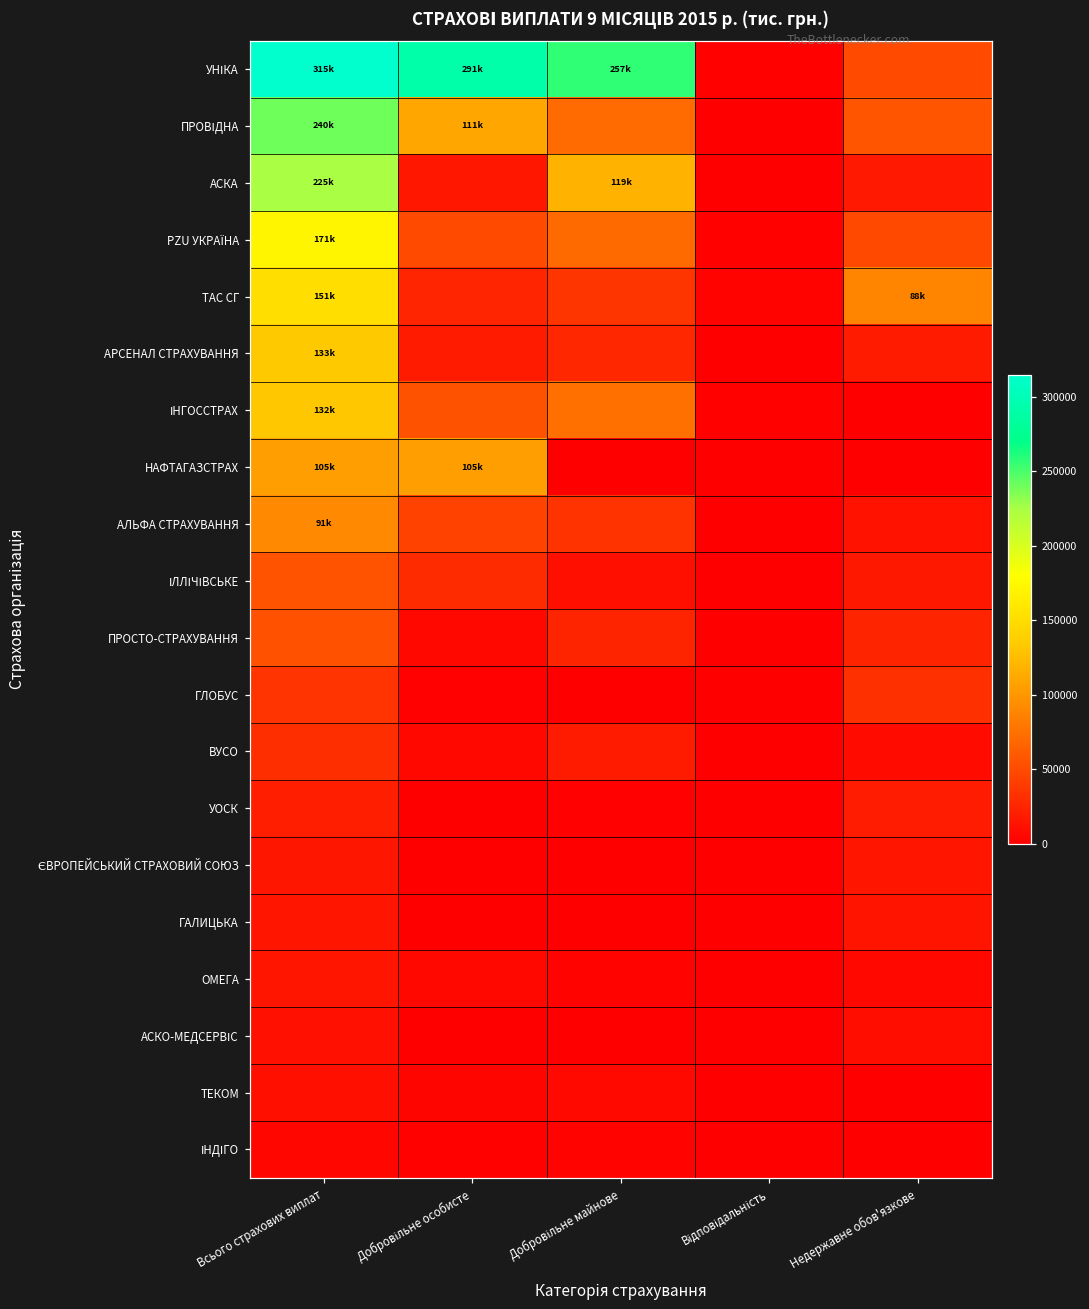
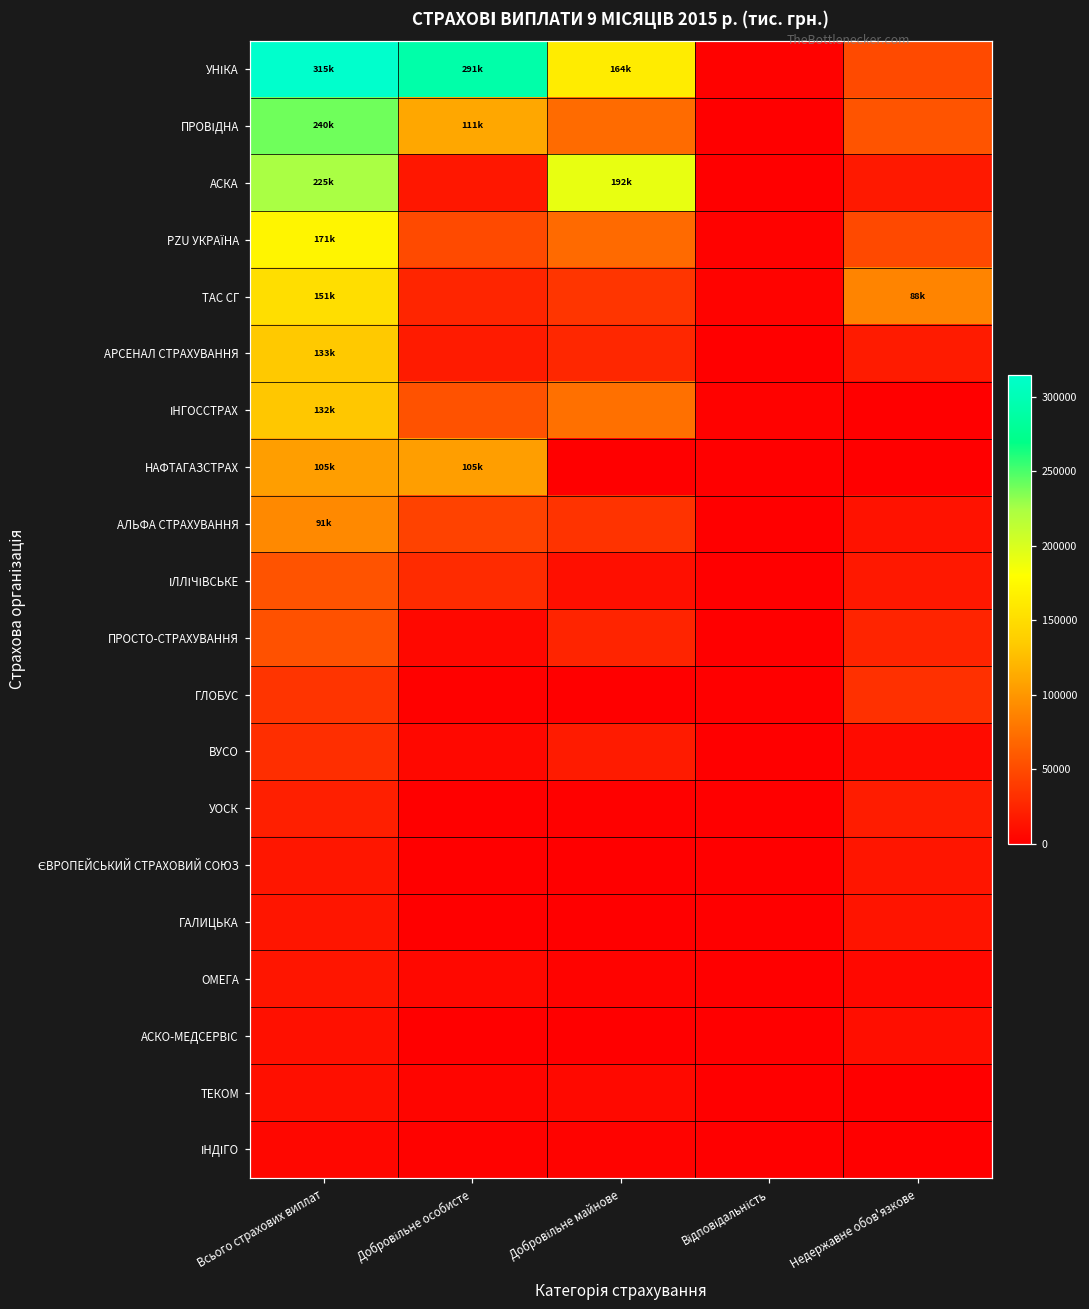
  {
    "УНІКА": {
      "Всього страхових виплат": "315k",
      "Добровільне особисте": "291k",
-     "Добровільне майнове": "257k"
+     "Добровільне майнове": "164k"
    },
    "ПРОВІДНА": {
      "Всього страхових виплат": "240k",
      "Добровільне особисте": "111k"
    },
    "АСКА": {
      "Всього страхових виплат": "225k",
-     "Добровільне майнове": "119k"
+     "Добровільне майнове": "192k"
    },
    "PZU УКРАЇНА": {
      "Всього страхових виплат": "171k"
    },
    "ТАС СГ": {
      "Всього страхових виплат": "151k",
      "Недержавне обов'язкове": "88k"
    },
    "АРСЕНАЛ СТРАХУВАННЯ": {
      "Всього страхових виплат": "133k"
    },
    "ІНГОССТРАХ": {
      "Всього страхових виплат": "132k"
    },
    "НАФТАГАЗСТРАХ": {
      "Всього страхових виплат": "105k",
      "Добровільне особисте": "105k"
    },
    "АЛЬФА СТРАХУВАННЯ": {
      "Всього страхових виплат": "91k"
    }
  }
